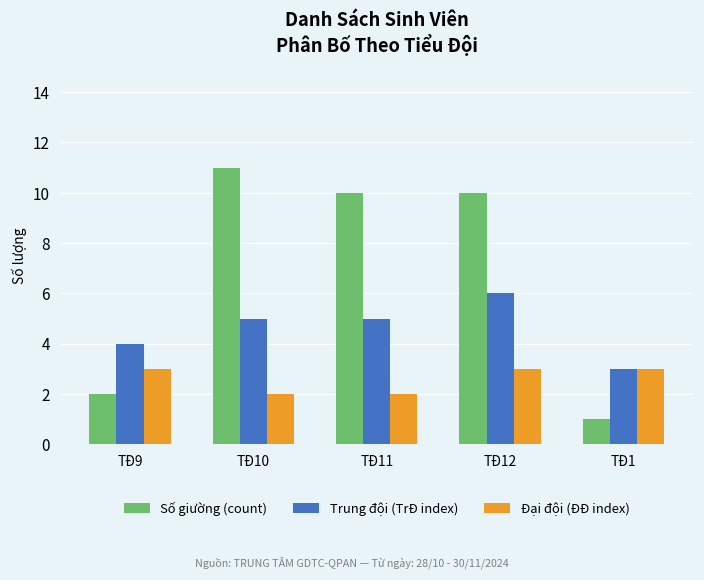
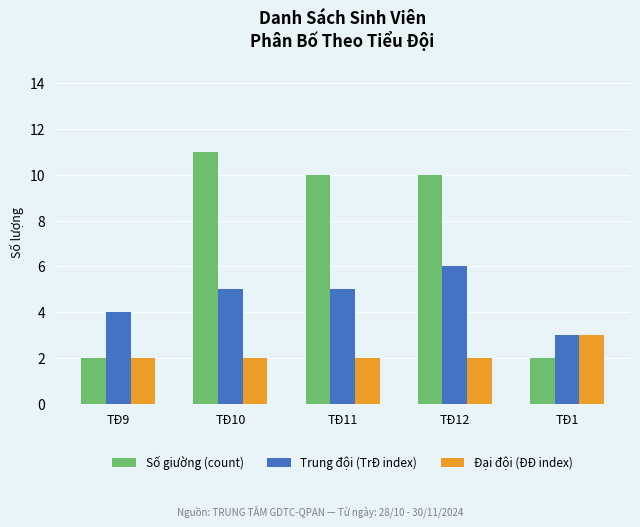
  {
    "Số giường (count)": {
      "TĐ9": 2,
      "TĐ10": 11,
      "TĐ11": 10,
      "TĐ12": 10,
-     "TĐ1": 1
+     "TĐ1": 2
    },
    "Trung đội (TrĐ index)": {
      "TĐ9": 4,
      "TĐ10": 5,
      "TĐ11": 5,
      "TĐ12": 6,
      "TĐ1": 3
    },
    "Đại đội (ĐĐ index)": {
-     "TĐ9": 3,
+     "TĐ9": 2,
      "TĐ10": 2,
      "TĐ11": 2,
-     "TĐ12": 3,
+     "TĐ12": 2,
      "TĐ1": 3
    }
  }
